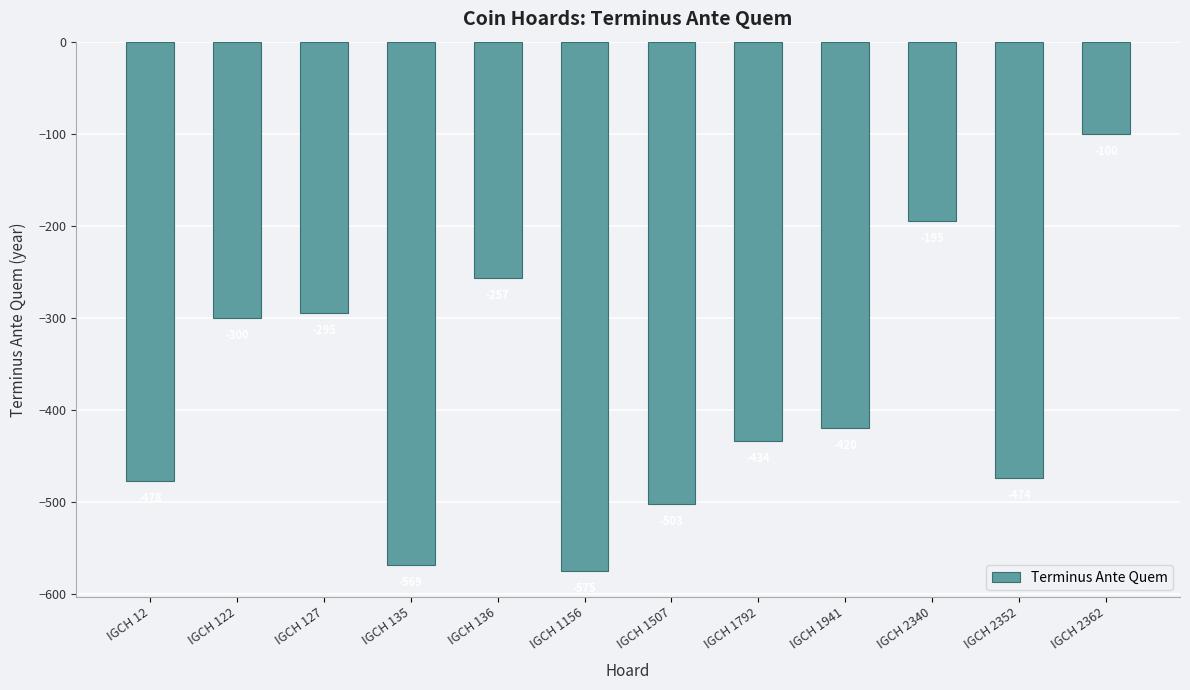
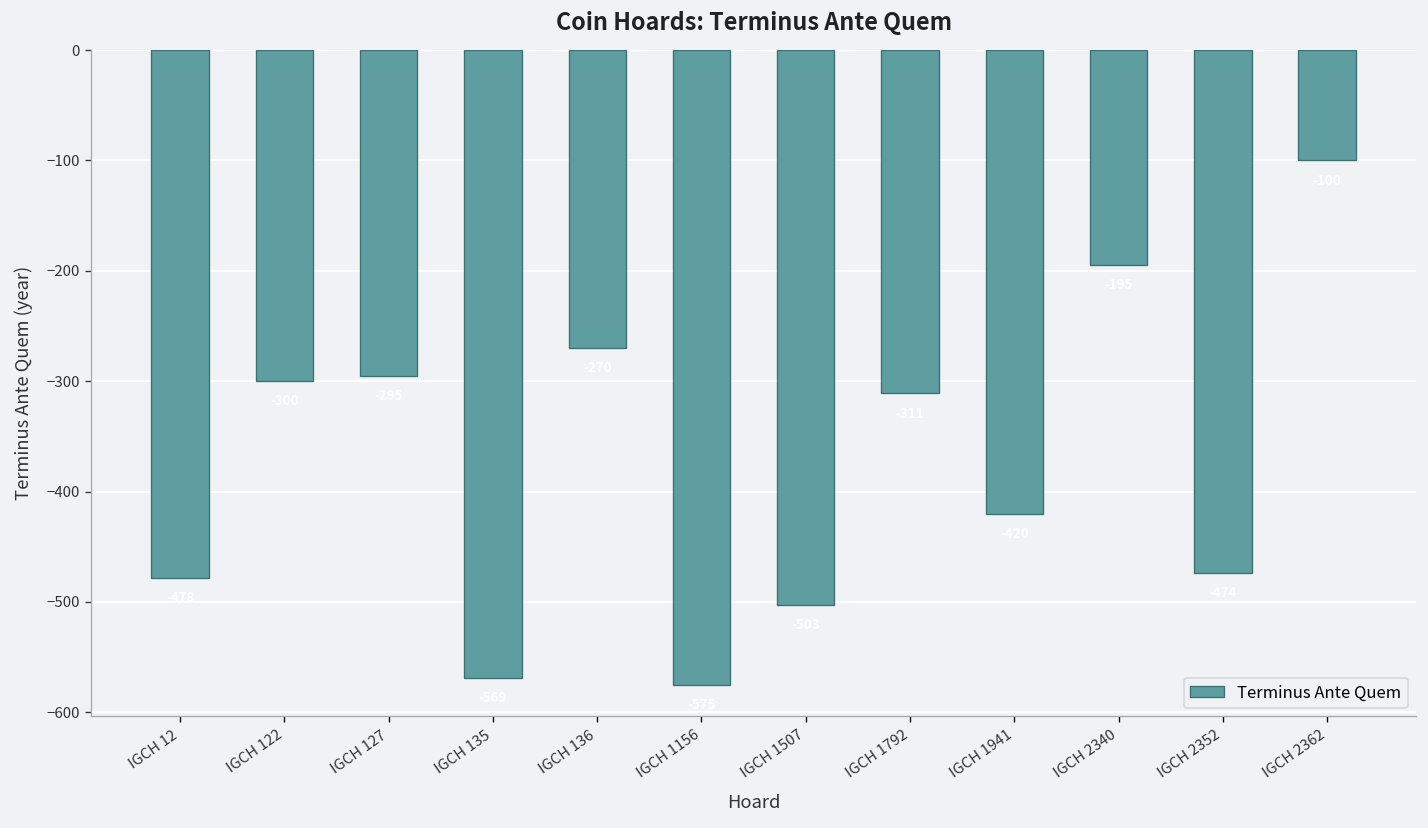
  {
    "IGCH 12": -480,
    "IGCH 122": -300,
    "IGCH 127": -300,
    "IGCH 135": -570,
-   "IGCH 136": -260,
+   "IGCH 136": -270,
    "IGCH 1156": -580,
    "IGCH 1507": -500,
-   "IGCH 1792": -430,
+   "IGCH 1792": -310,
    "IGCH 1941": -420,
    "IGCH 2340": -200,
    "IGCH 2352": -470,
    "IGCH 2362": -100
  }
